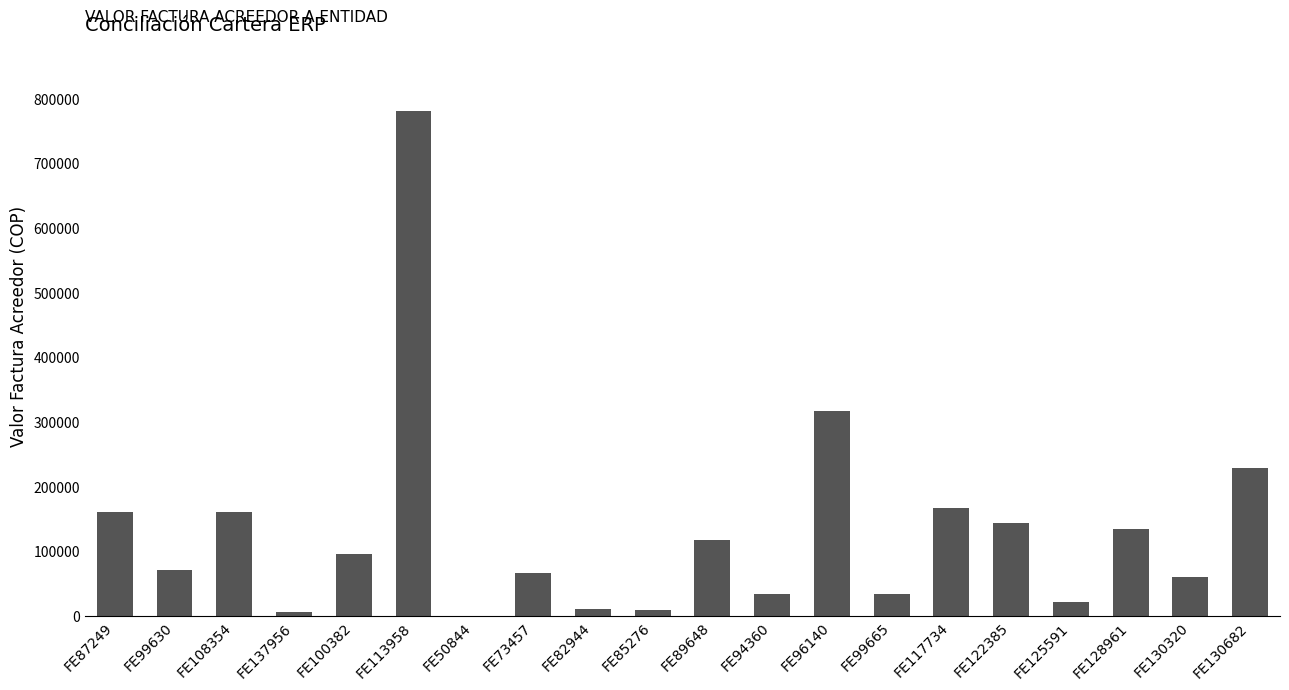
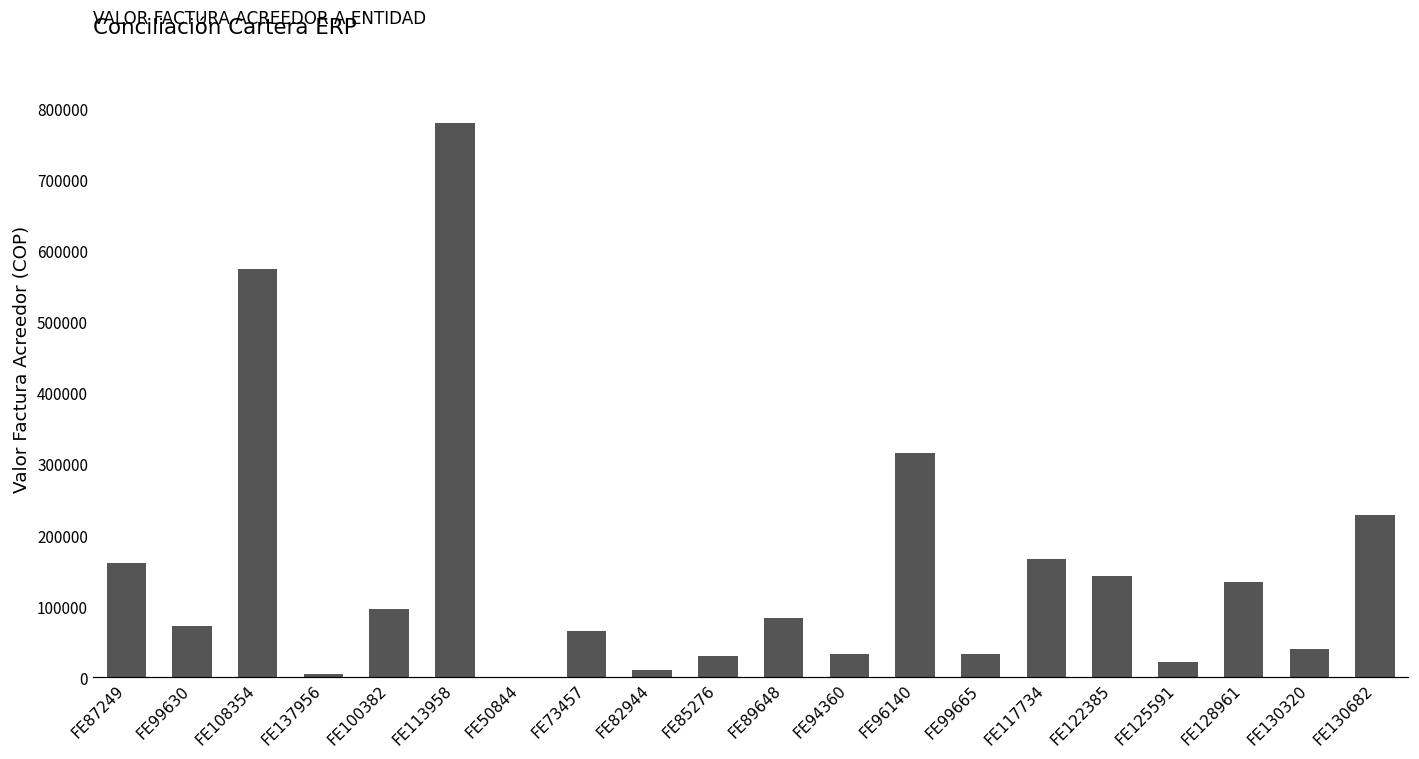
  {
    "FE87249": 160000,
    "FE99630": 70000,
-   "FE108354": 160000,
+   "FE108354": 570000,
    "FE137956": 10000,
    "FE100382": 100000,
    "FE113958": 780000,
    "FE73457": 70000,
    "FE82944": 10000,
-   "FE85276": 10000,
-   "FE89648": 120000,
+   "FE85276": 30000,
+   "FE89648": 80000,
    "FE94360": 30000,
    "FE96140": 320000,
    "FE99665": 30000,
    "FE117734": 170000,
    "FE122385": 140000,
    "FE125591": 20000,
    "FE128961": 130000,
-   "FE130320": 60000,
+   "FE130320": 40000,
    "FE130682": 230000
  }
